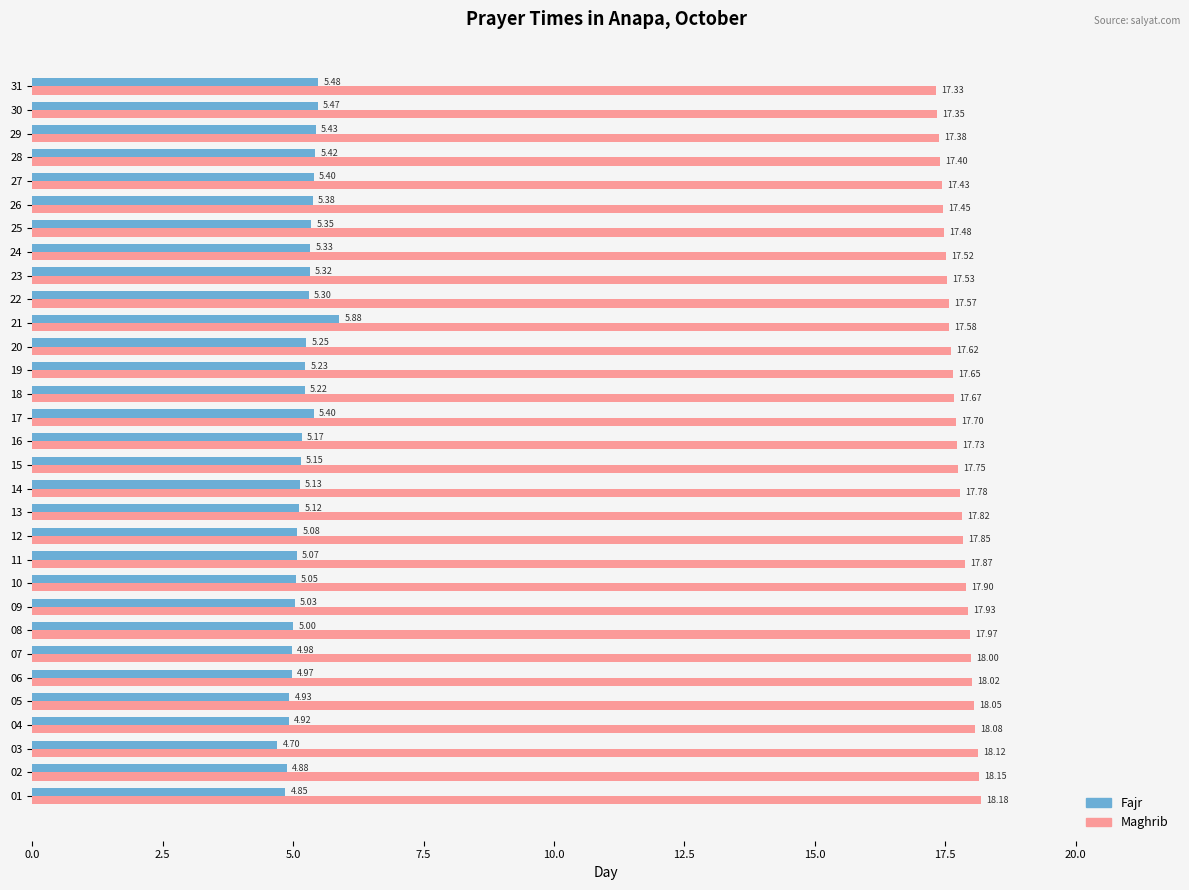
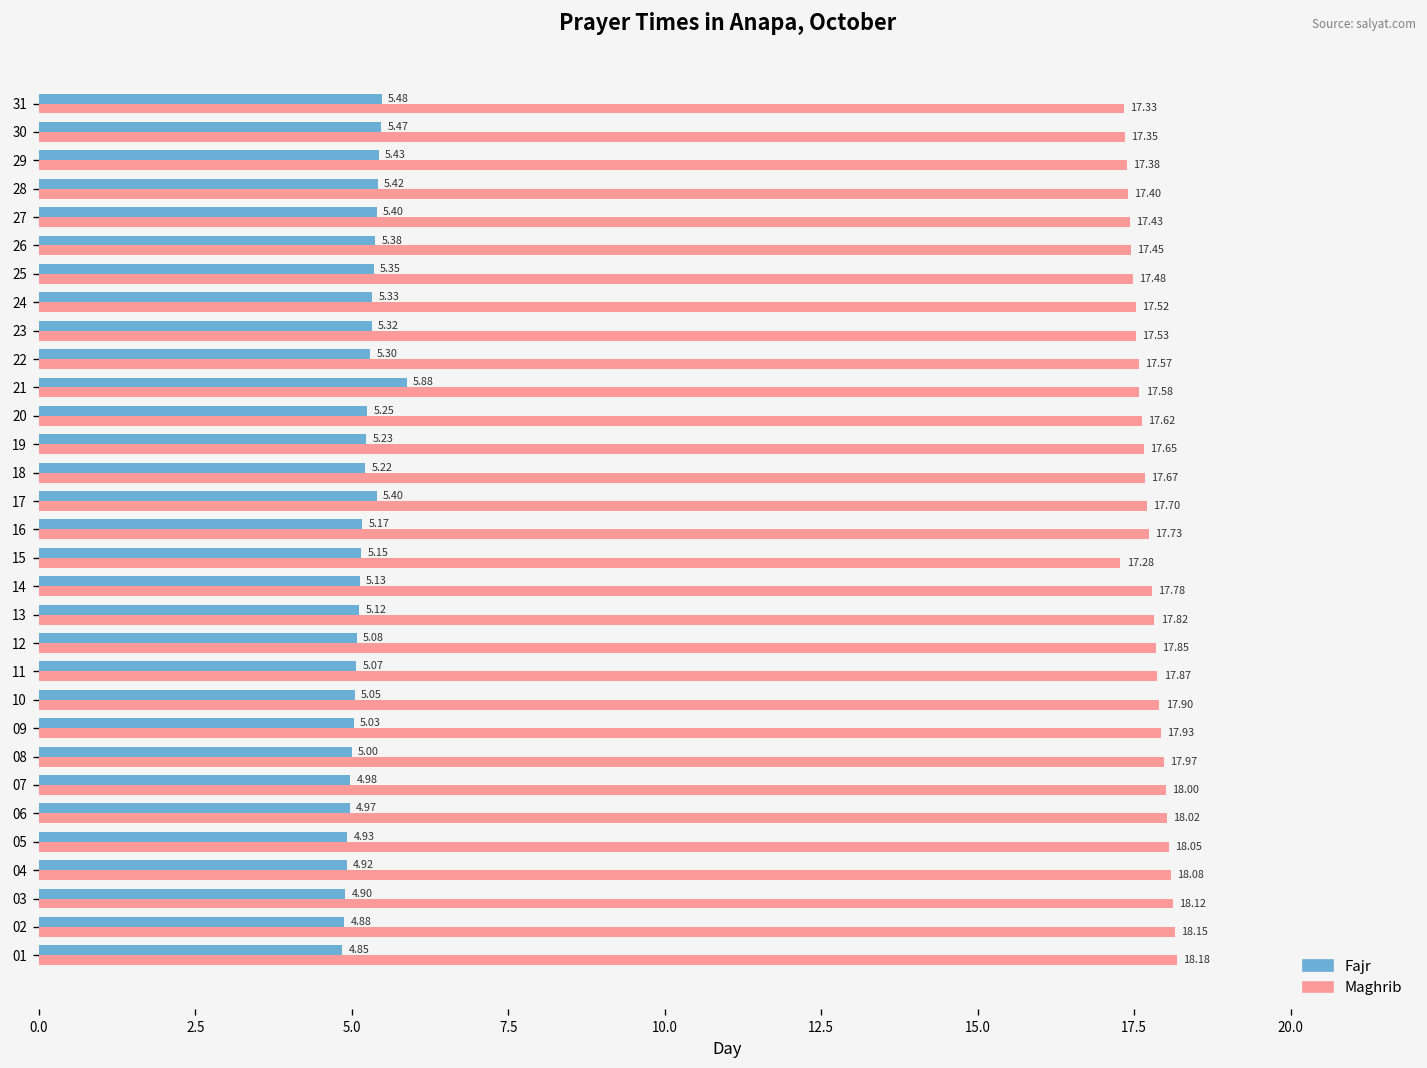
  {
    "Fajr": {
      "31": 5.48,
      "30": 5.47,
      "29": 5.43,
      "28": 5.42,
      "27": 5.40,
      "26": 5.38,
      "25": 5.35,
      "24": 5.33,
      "23": 5.32,
      "22": 5.30,
      "21": 5.88,
      "20": 5.25,
      "19": 5.23,
      "18": 5.22,
      "17": 5.40,
      "16": 5.17,
      "15": 5.15,
      "14": 5.13,
      "13": 5.12,
      "12": 5.08,
      "11": 5.07,
      "10": 5.05,
      "09": 5.03,
      "08": 5.00,
      "07": 4.98,
      "06": 4.97,
      "05": 4.93,
      "04": 4.92,
-     "03": 4.70,
+     "03": 4.90,
      "02": 4.88,
      "01": 4.85
    },
    "Maghrib": {
      "31": 17.33,
      "30": 17.35,
      "29": 17.38,
      "28": 17.40,
      "27": 17.43,
      "26": 17.45,
      "25": 17.48,
      "24": 17.52,
      "23": 17.53,
      "22": 17.57,
      "21": 17.58,
      "20": 17.62,
      "19": 17.65,
      "18": 17.67,
      "17": 17.70,
      "16": 17.73,
-     "15": 17.75,
+     "15": 17.28,
      "14": 17.78,
      "13": 17.82,
      "12": 17.85,
      "11": 17.87,
      "10": 17.90,
      "09": 17.93,
      "08": 17.97,
      "07": 18.00,
      "06": 18.02,
      "05": 18.05,
      "04": 18.08,
      "03": 18.12,
      "02": 18.15,
      "01": 18.18
    }
  }
